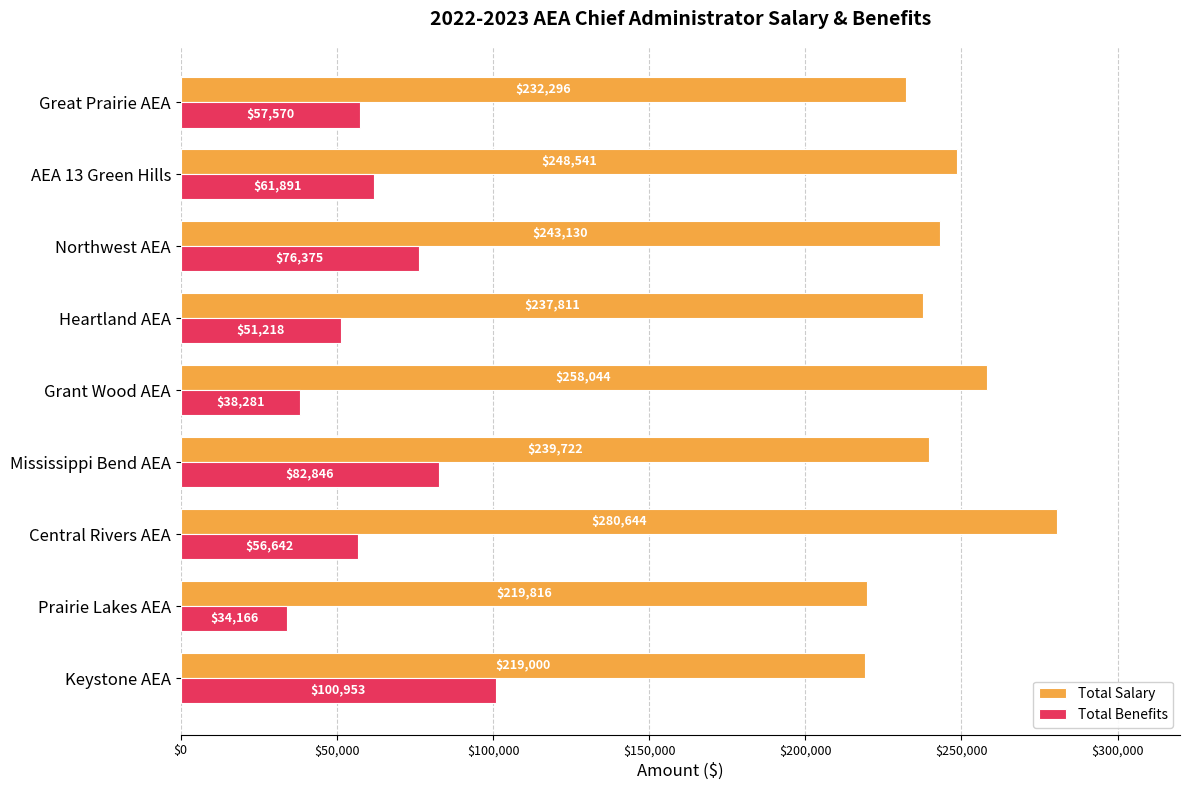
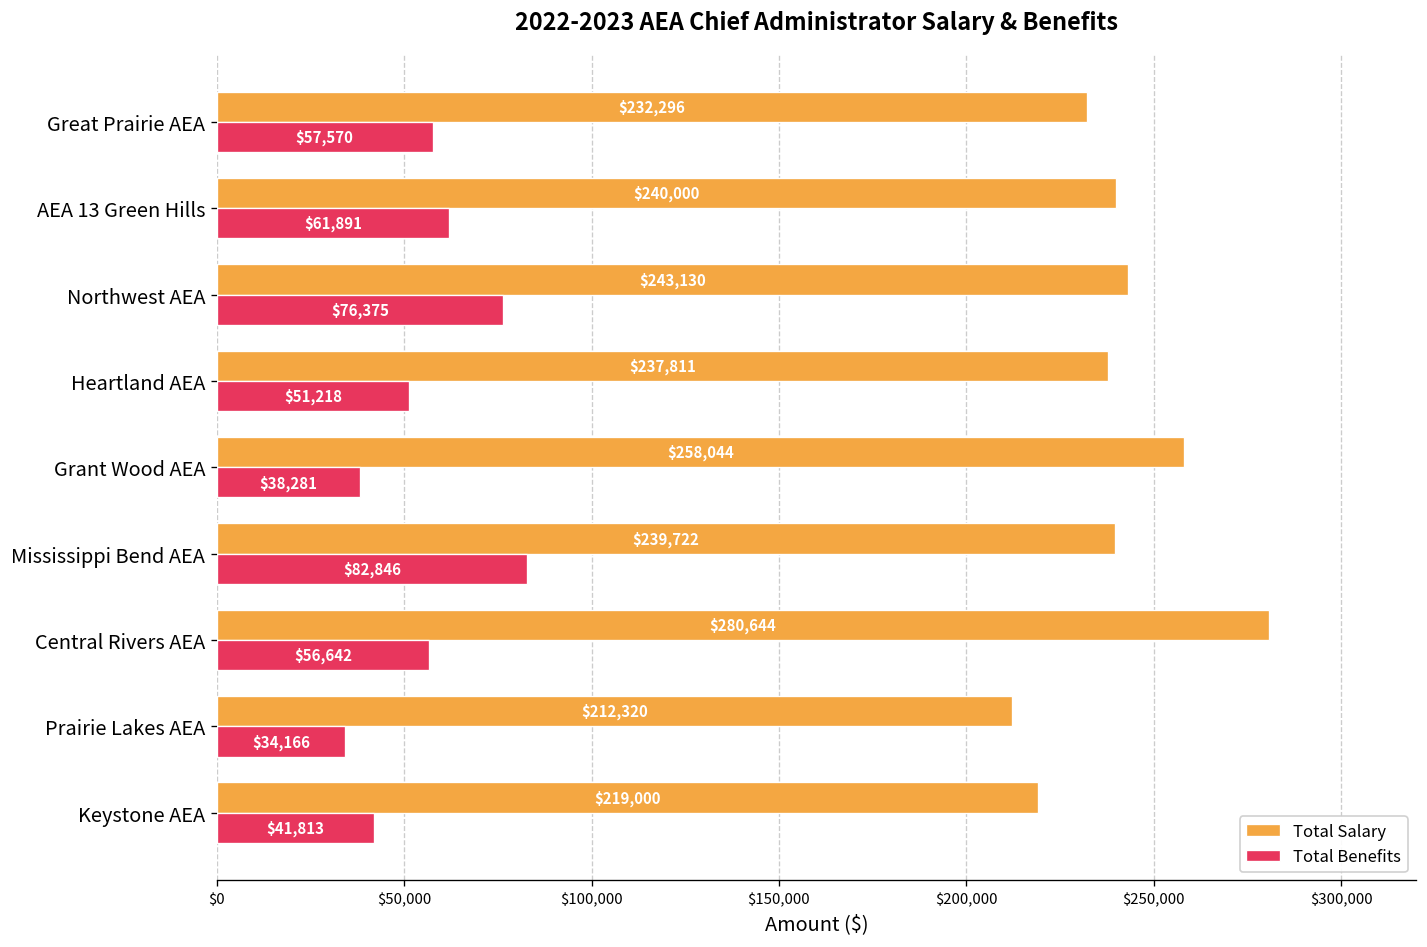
  {
    "Total Salary": {
      "Great Prairie AEA": "$232,296",
-     "AEA 13 Green Hills": "$248,541",
+     "AEA 13 Green Hills": "$240,000",
      "Northwest AEA": "$243,130",
      "Heartland AEA": "$237,811",
      "Grant Wood AEA": "$258,044",
      "Mississippi Bend AEA": "$239,722",
      "Central Rivers AEA": "$280,644",
-     "Prairie Lakes AEA": "$219,816",
+     "Prairie Lakes AEA": "$212,320",
      "Keystone AEA": "$219,000"
    },
    "Total Benefits": {
      "Great Prairie AEA": "$57,570",
      "AEA 13 Green Hills": "$61,891",
      "Northwest AEA": "$76,375",
      "Heartland AEA": "$51,218",
      "Grant Wood AEA": "$38,281",
      "Mississippi Bend AEA": "$82,846",
      "Central Rivers AEA": "$56,642",
      "Prairie Lakes AEA": "$34,166",
-     "Keystone AEA": "$100,953"
+     "Keystone AEA": "$41,813"
    }
  }
